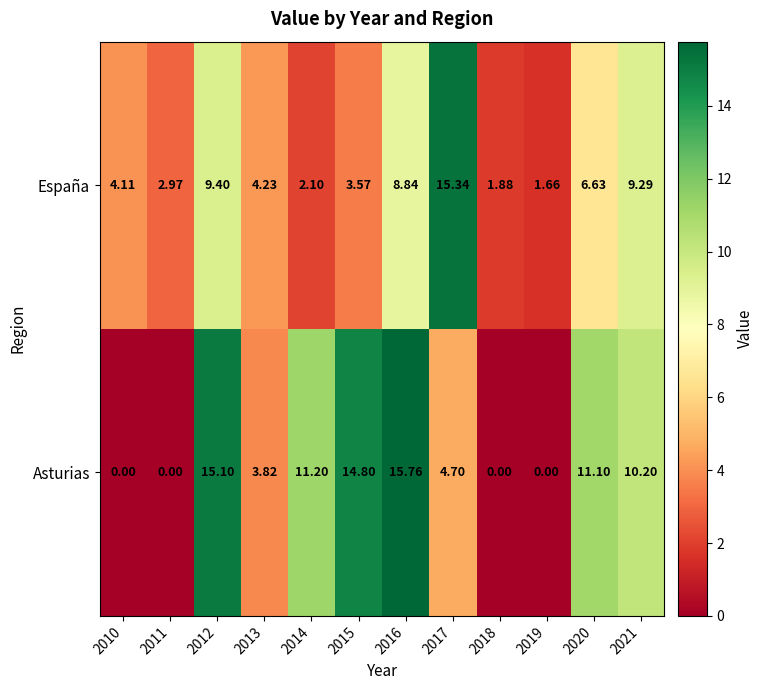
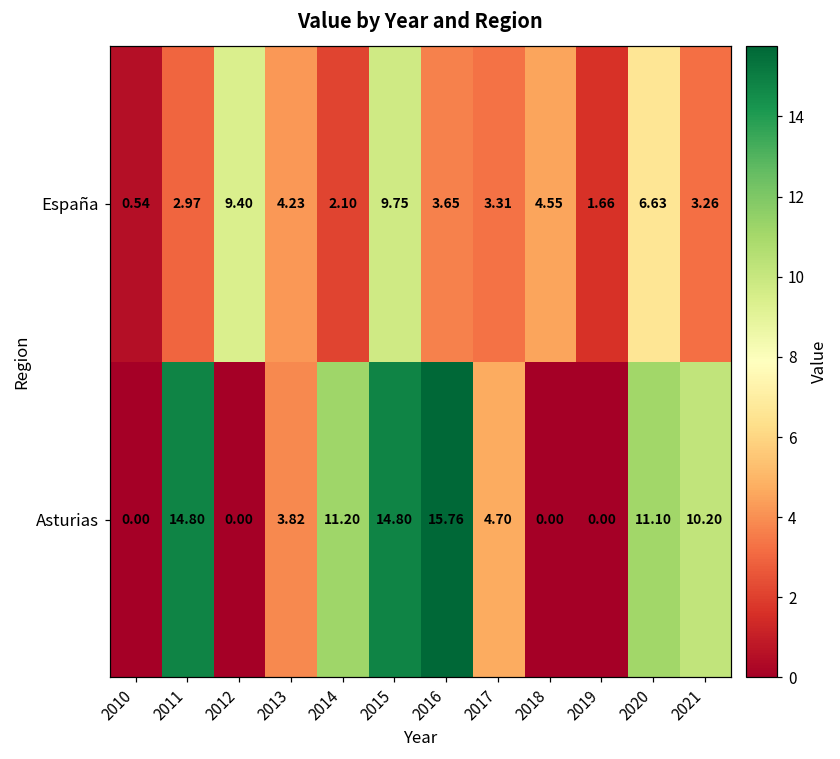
  {
    "España": {
-     "2010": 4.11,
+     "2010": 0.54,
      "2011": 2.97,
      "2012": 9.40,
      "2013": 4.23,
      "2014": 2.10,
-     "2015": 3.57,
-     "2016": 8.84,
-     "2017": 15.34,
-     "2018": 1.88,
+     "2015": 9.75,
+     "2016": 3.65,
+     "2017": 3.31,
+     "2018": 4.55,
      "2019": 1.66,
      "2020": 6.63,
-     "2021": 9.29
+     "2021": 3.26
    },
    "Asturias": {
      "2010": 0.00,
-     "2011": 0.00,
-     "2012": 15.10,
+     "2011": 14.80,
+     "2012": 0.00,
      "2013": 3.82,
      "2014": 11.20,
      "2015": 14.80,
      "2016": 15.76,
      "2017": 4.70,
      "2018": 0.00,
      "2019": 0.00,
      "2020": 11.10,
      "2021": 10.20
    }
  }
